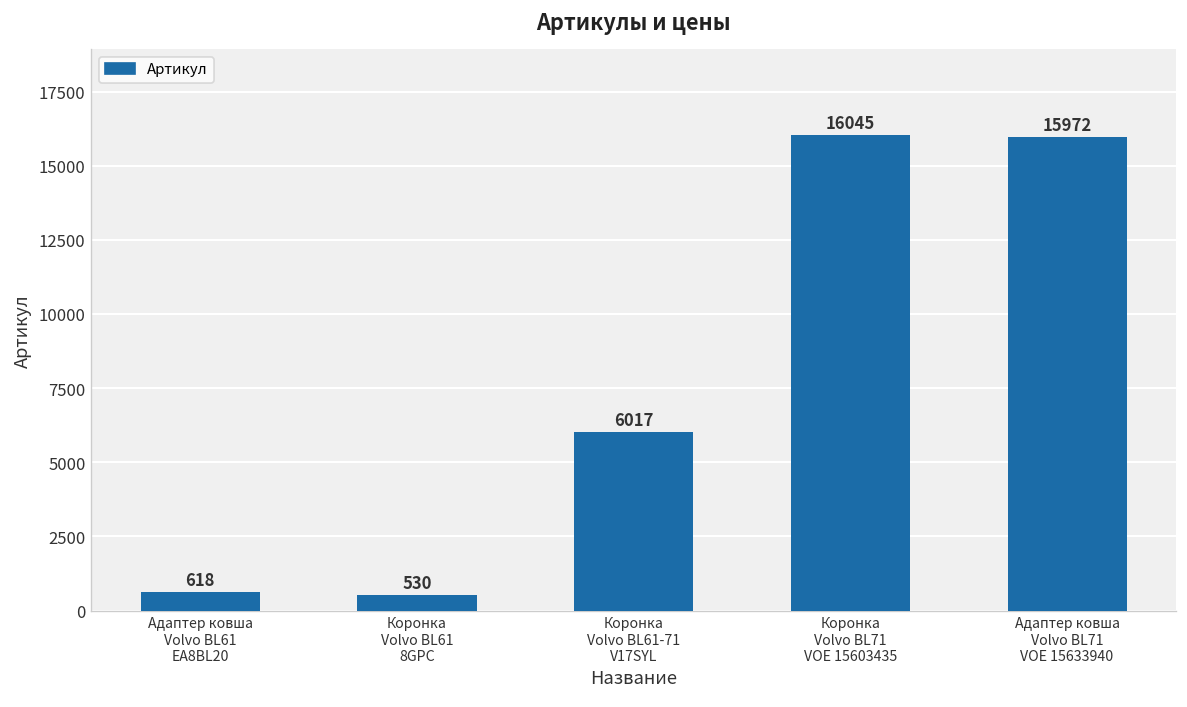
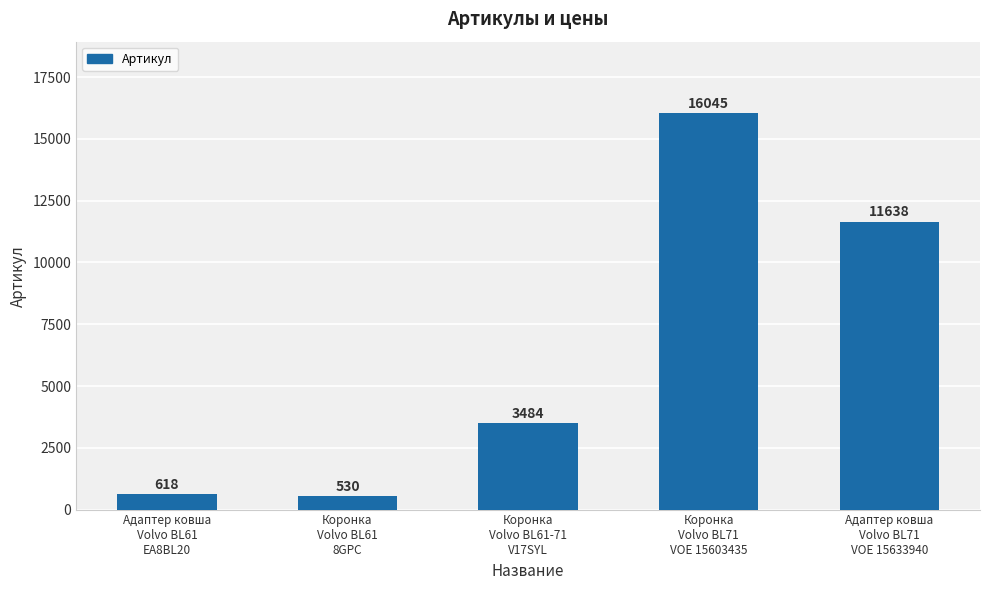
  {
    "Адаптер ковша Volvo BL61 EA8BL20": 618,
    "Коронка Volvo BL61 8GPC": 530,
-   "Коронка Volvo BL61-71 V17SYL": 6017,
+   "Коронка Volvo BL61-71 V17SYL": 3484,
    "Коронка Volvo BL71 VOE 15603435": 16045,
-   "Адаптер ковша Volvo BL71 VOE 15633940": 15972
+   "Адаптер ковша Volvo BL71 VOE 15633940": 11638
  }
